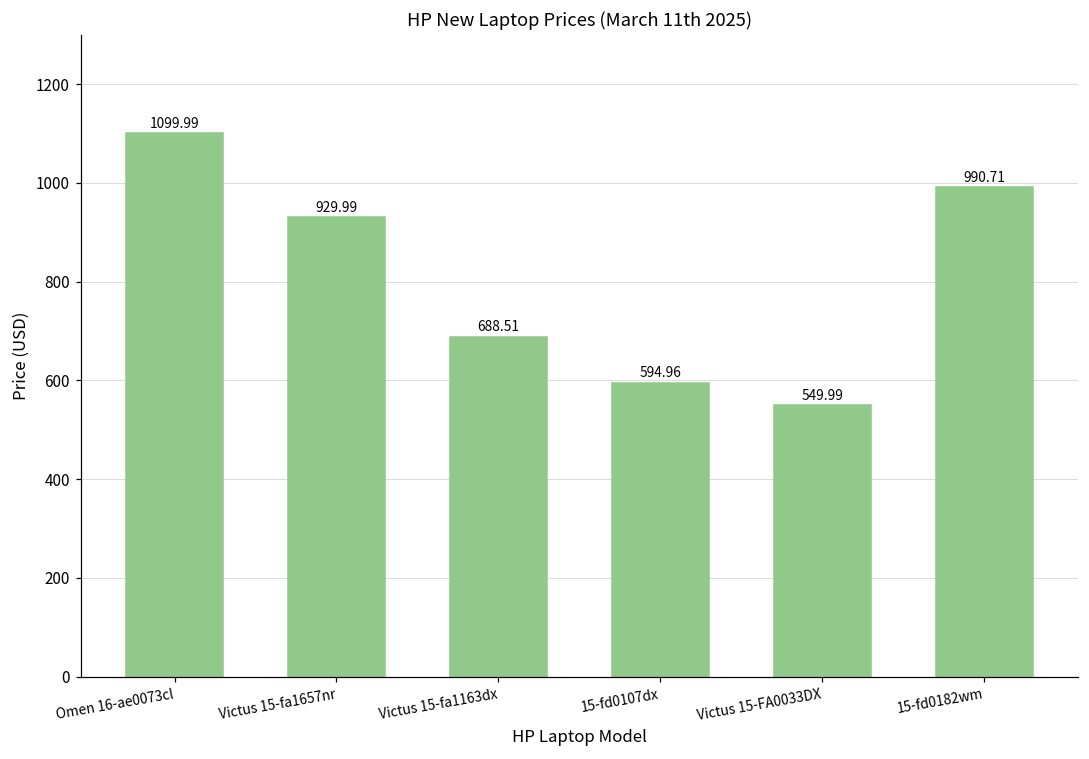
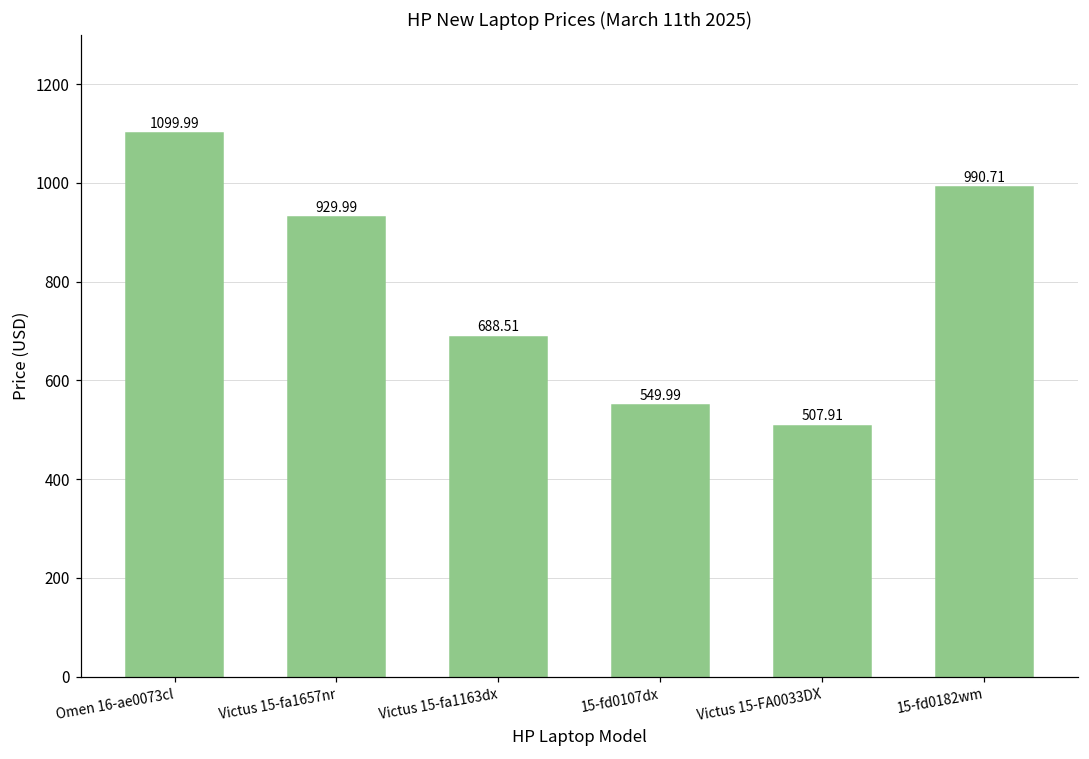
  {
    "Omen 16-ae0073cl": 1099.99,
    "Victus 15-fa1657nr": 929.99,
    "Victus 15-fa1163dx": 688.51,
-   "15-fd0107dx": 594.96,
-   "Victus 15-FA0033DX": 549.99,
+   "15-fd0107dx": 549.99,
+   "Victus 15-FA0033DX": 507.91,
    "15-fd0182wm": 990.71
  }
